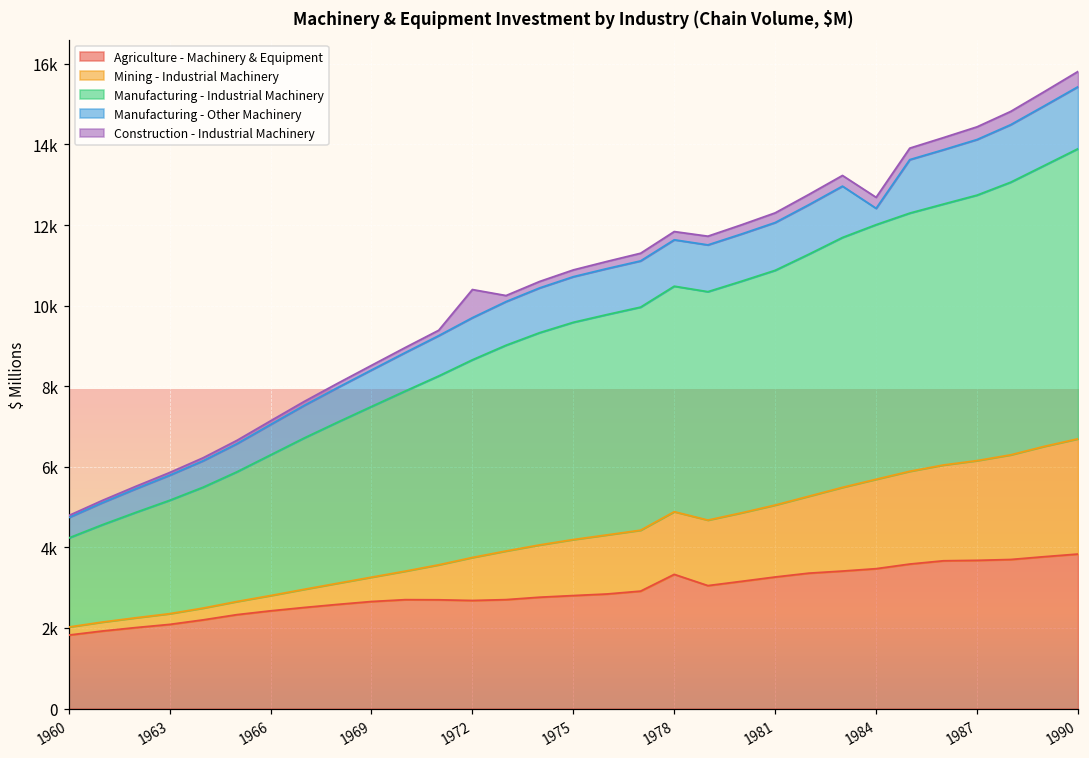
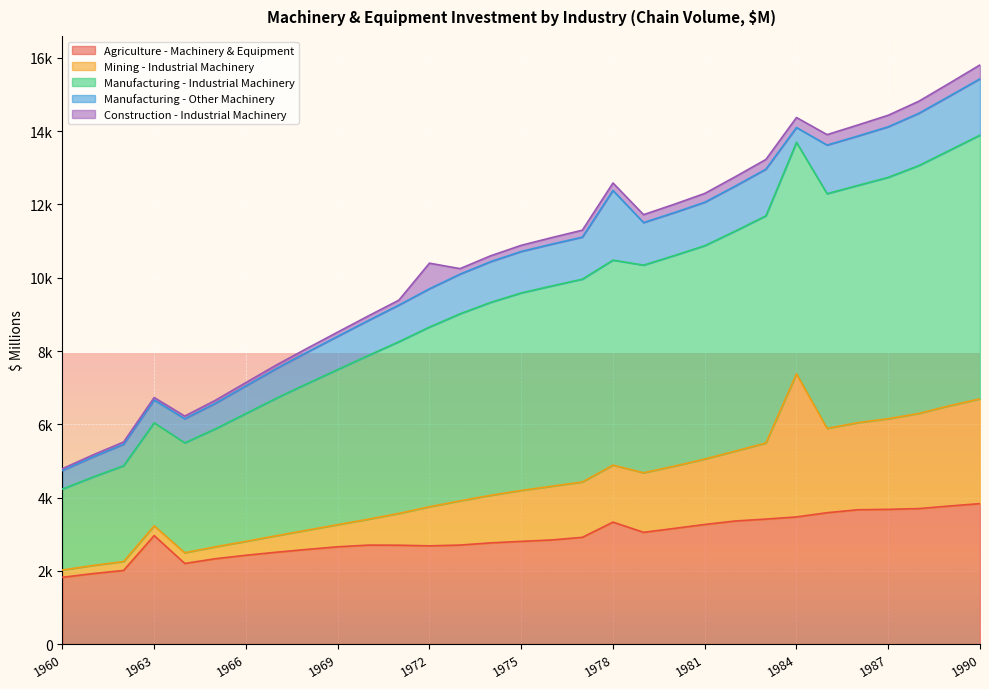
  {
    "Agriculture - Machinery & Equipment": {
      "1960": 1800,
-     "1963": 2100,
+     "1963": 3000,
      "1966": 2400,
      "1969": 2700,
      "1972": 2700,
      "1975": 2800,
      "1978": 3300,
      "1981": 3300,
      "1984": 3500,
      "1987": 3700,
      "1990": 3800
    },
    "Mining - Industrial Machinery": {
      "1960": 200,
      "1963": 300,
      "1966": 400,
      "1969": 600,
      "1972": 1100,
      "1975": 1400,
      "1978": 1600,
      "1981": 1800,
-     "1984": 2200,
+     "1984": 3900,
      "1987": 2500,
      "1990": 2900
    },
    "Manufacturing - Industrial Machinery": {
      "1960": 2200,
      "1963": 2800,
      "1966": 3500,
      "1969": 4200,
      "1972": 4900,
      "1975": 5400,
      "1978": 5600,
      "1981": 5800,
      "1984": 6300,
      "1987": 6600,
      "1990": 7200
    },
    "Manufacturing - Other Machinery": {
      "1966": 800,
      "1969": 900,
      "1972": 1000,
      "1975": 1100,
-     "1978": 1200,
+     "1978": 1900,
      "1981": 1200,
      "1984": 400,
      "1987": 1400,
      "1990": 1500
    },
    "Construction - Industrial Machinery": {
      "1966": 100,
      "1969": 100,
      "1972": 700,
      "1975": 200,
      "1978": 200,
      "1981": 200,
      "1984": 300,
      "1987": 300,
      "1990": 400
    }
  }
